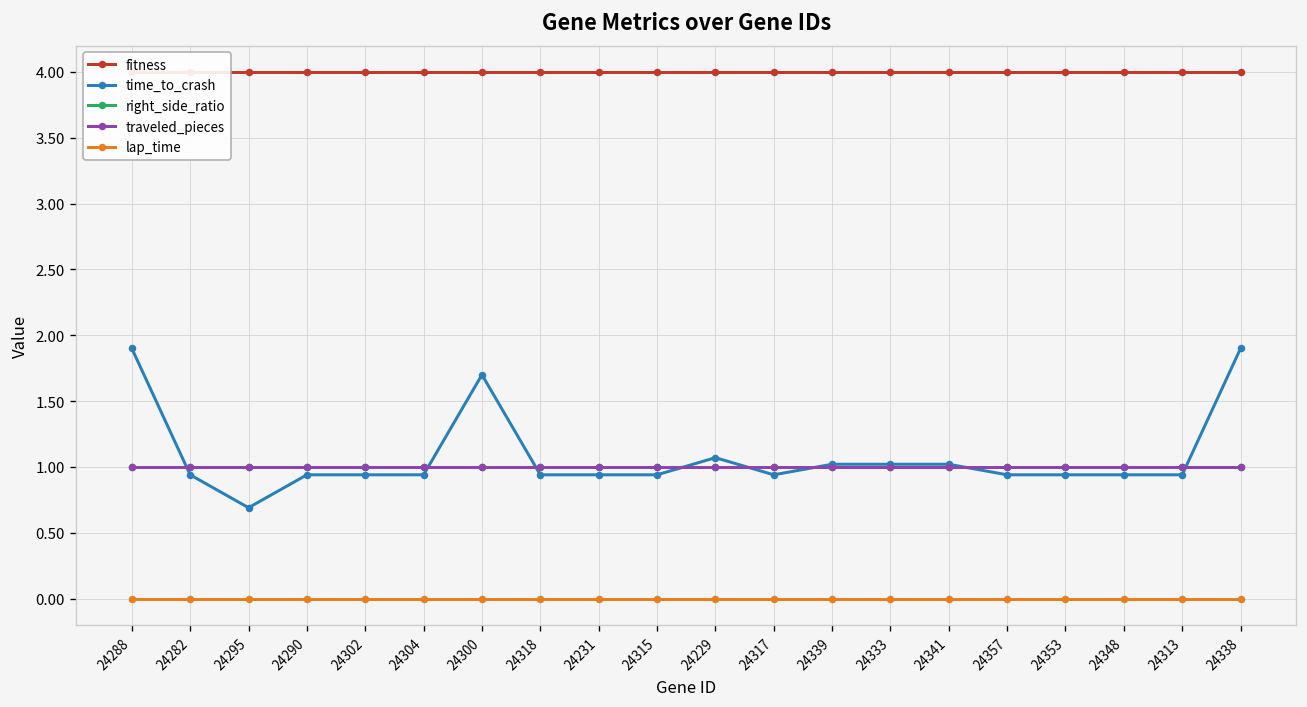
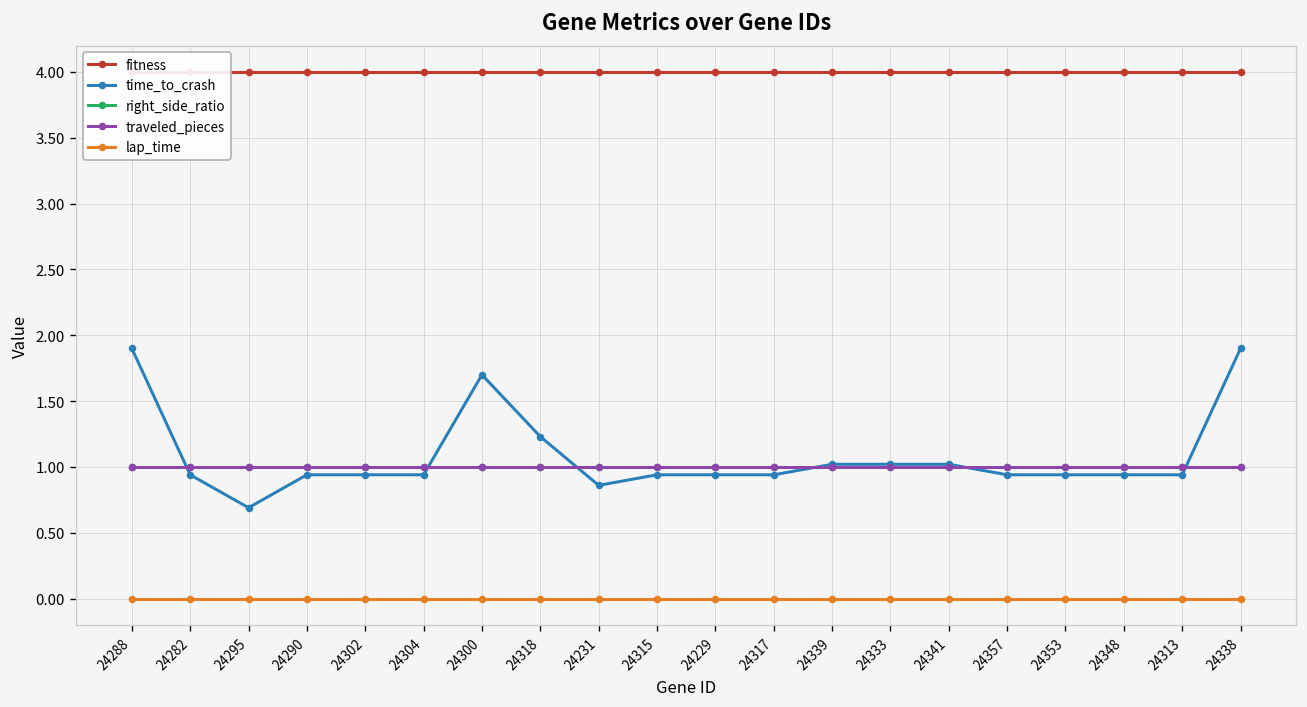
  {
    "fitness": {
      "24295": 4.00,
      "24290": 4.00,
      "24302": 4.00,
      "24304": 4.00,
      "24300": 4.00,
      "24318": 4.00,
      "24231": 4.00,
      "24315": 4.00,
      "24229": 4.00,
      "24317": 4.00,
      "24339": 4.00,
      "24333": 4.00,
      "24341": 4.00,
      "24357": 4.00,
      "24353": 4.00,
      "24348": 4.00,
      "24313": 4.00,
      "24338": 4.00
    },
    "time_to_crash": {
      "24288": 1.90,
      "24282": 0.94,
      "24295": 0.69,
      "24290": 0.94,
      "24302": 0.94,
      "24304": 0.94,
      "24300": 1.70,
-     "24318": 0.94,
-     "24231": 0.94,
+     "24318": 1.23,
+     "24231": 0.86,
      "24315": 0.94,
-     "24229": 1.07,
+     "24229": 0.94,
      "24317": 0.94,
      "24357": 0.94,
      "24353": 0.94,
      "24348": 0.94,
      "24313": 0.94,
      "24338": 1.90
    },
    "traveled_pieces": {
      "24288": 1.00,
      "24282": 1.00,
      "24295": 1.00,
      "24290": 1.00,
      "24302": 1.00,
      "24304": 1.00,
      "24300": 1.00,
      "24318": 1.00,
      "24231": 1.00,
      "24315": 1.00,
      "24229": 1.00,
      "24317": 1.00,
      "24357": 1.00,
      "24353": 1.00,
      "24348": 1.00,
      "24313": 1.00,
      "24338": 1.00
    },
    "lap_time": {
      "24288": 0.00,
      "24282": 0.00,
      "24295": 0.00,
      "24290": 0.00,
      "24302": 0.00,
      "24304": 0.00,
      "24300": 0.00,
      "24318": 0.00,
      "24231": 0.00,
      "24315": 0.00,
      "24229": 0.00,
      "24317": 0.00,
      "24339": 0.00,
      "24333": 0.00,
      "24341": 0.00,
      "24357": 0.00,
      "24353": 0.00,
      "24348": 0.00,
      "24313": 0.00,
      "24338": 0.00
    }
  }
